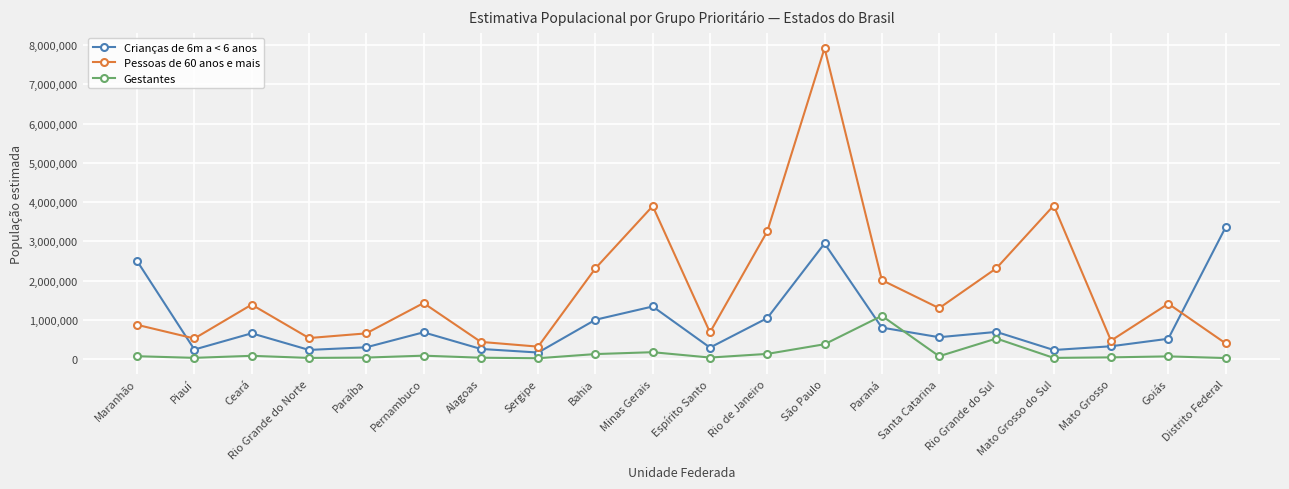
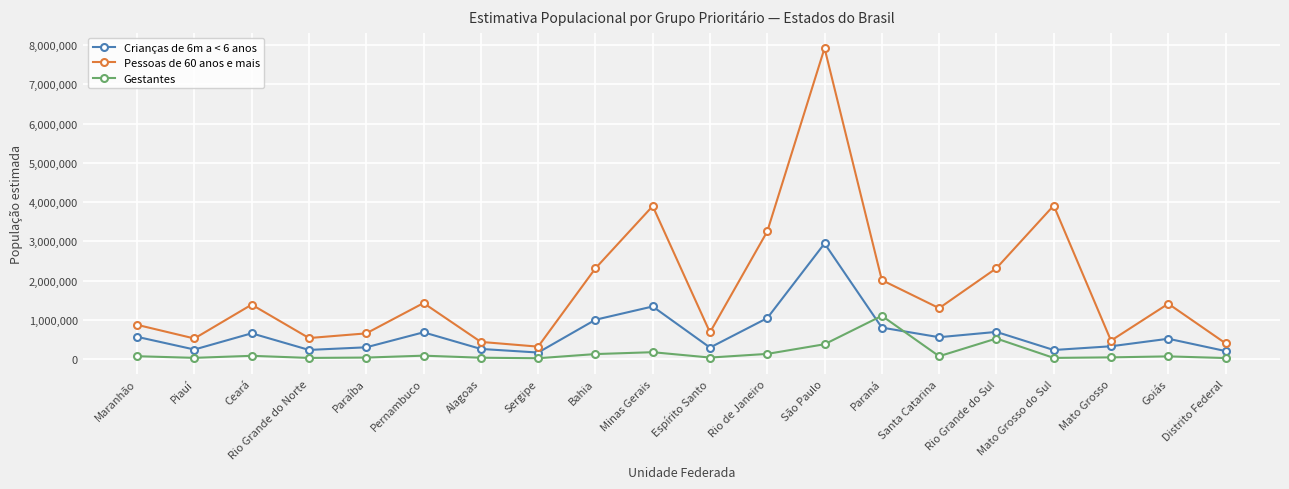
  {
    "Crianças de 6m a < 6 anos": {
-     "Maranhão": "2,500,000",
+     "Maranhão": "600,000",
      "Piauí": "200,000",
      "Ceará": "700,000",
      "Rio Grande do Norte": "200,000",
      "Paraíba": "300,000",
      "Pernambuco": "700,000",
      "Alagoas": "300,000",
      "Sergipe": "200,000",
      "Bahia": "1,000,000",
      "Minas Gerais": "1,300,000",
      "Espírito Santo": "300,000",
      "Rio de Janeiro": "1,000,000",
      "São Paulo": "2,900,000",
      "Paraná": "800,000",
      "Santa Catarina": "600,000",
      "Rio Grande do Sul": "700,000",
      "Mato Grosso do Sul": "200,000",
      "Mato Grosso": "300,000",
      "Goiás": "500,000",
-     "Distrito Federal": "3,400,000"
+     "Distrito Federal": "200,000"
    },
    "Pessoas de 60 anos e mais": {
      "Maranhão": "900,000",
      "Piauí": "500,000",
      "Ceará": "1,400,000",
      "Rio Grande do Norte": "500,000",
      "Paraíba": "700,000",
      "Pernambuco": "1,400,000",
      "Alagoas": "400,000",
      "Sergipe": "300,000",
      "Bahia": "2,300,000",
      "Minas Gerais": "3,900,000",
      "Espírito Santo": "700,000",
      "Rio de Janeiro": "3,300,000",
      "São Paulo": "7,900,000",
      "Paraná": "2,000,000",
      "Santa Catarina": "1,300,000",
      "Rio Grande do Sul": "2,300,000",
      "Mato Grosso do Sul": "3,900,000",
      "Mato Grosso": "500,000",
      "Goiás": "1,400,000",
      "Distrito Federal": "400,000"
    },
    "Gestantes": {
      "Maranhão": "100,000",
      "Piauí": "0",
      "Ceará": "100,000",
      "Rio Grande do Norte": "0",
      "Paraíba": "0",
      "Pernambuco": "100,000",
      "Alagoas": "0",
      "Sergipe": "0",
      "Bahia": "100,000",
      "Minas Gerais": "200,000",
      "Espírito Santo": "0",
      "Rio de Janeiro": "100,000",
      "São Paulo": "400,000",
      "Paraná": "1,100,000",
      "Santa Catarina": "100,000",
      "Rio Grande do Sul": "500,000",
      "Mato Grosso do Sul": "0",
      "Mato Grosso": "0",
      "Goiás": "100,000",
      "Distrito Federal": "0"
    }
  }
